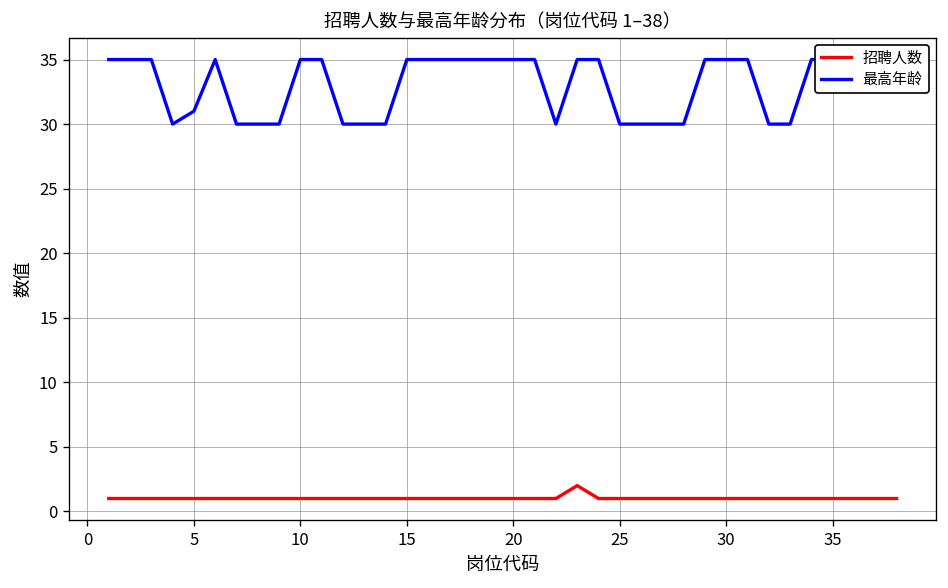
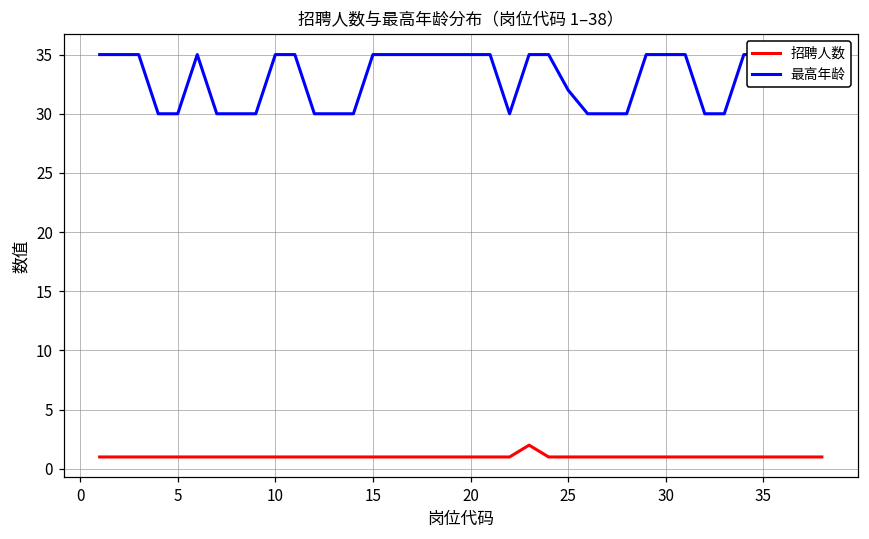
  {
    "招聘人数": {
      "5": 1,
      "10": 1,
      "15": 1,
      "20": 1,
      "25": 1,
      "30": 1,
      "35": 1
    },
    "最高年龄": {
-     "5": 31,
+     "5": 30,
      "10": 35,
      "15": 35,
      "20": 35,
-     "25": 30,
+     "25": 32,
      "30": 35
    }
  }
